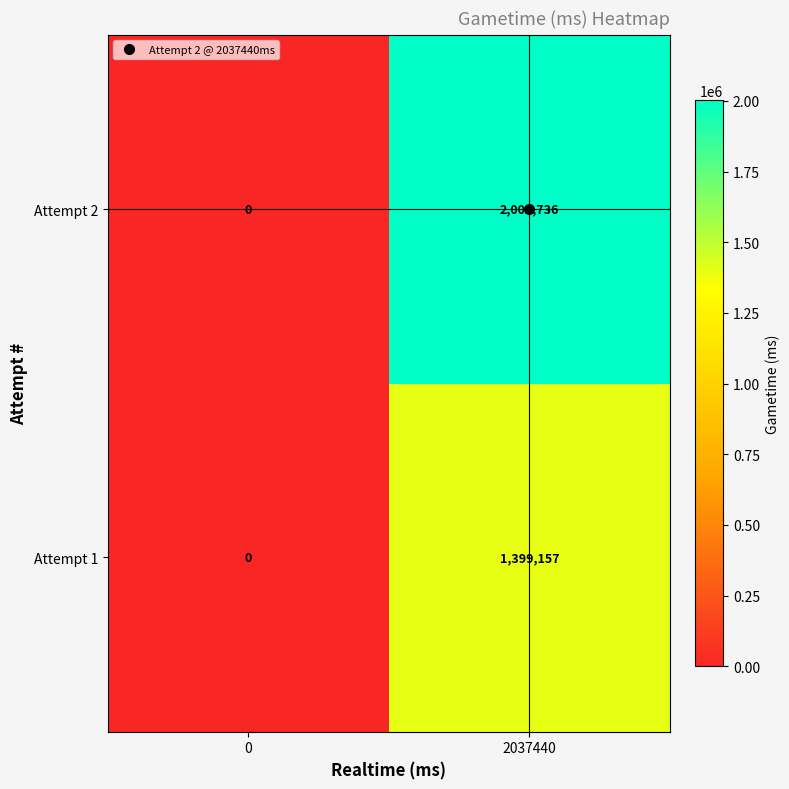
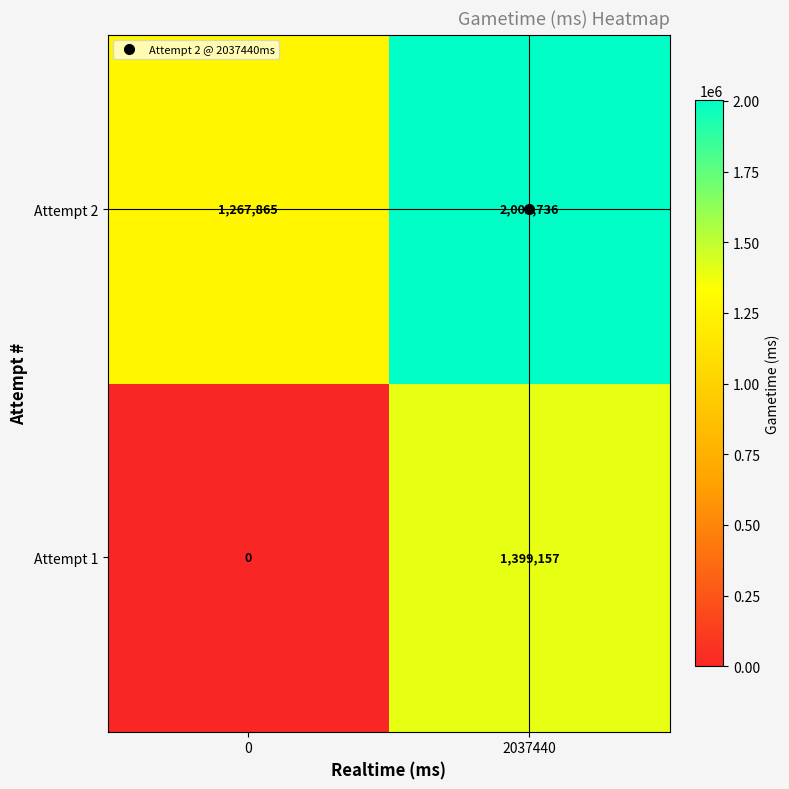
  {
    "Attempt 2": {
-     "0": "0"
+     "0": "1,267,865"
    },
    "Attempt 1": {
      "0": "0",
      "2037440": "1,399,157"
    }
  }
